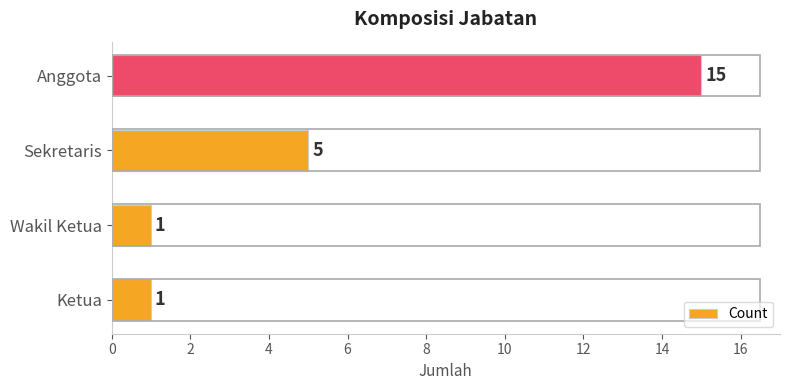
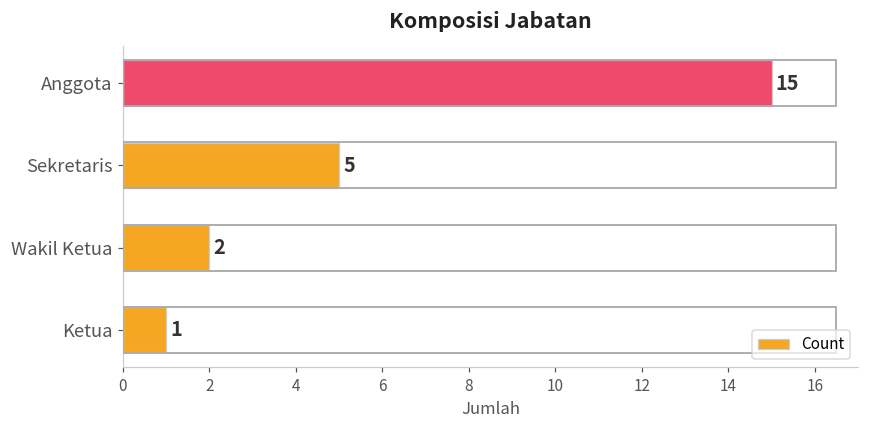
  {
    "Anggota": 15,
    "Sekretaris": 5,
-   "Wakil Ketua": 1,
+   "Wakil Ketua": 2,
    "Ketua": 1
  }
